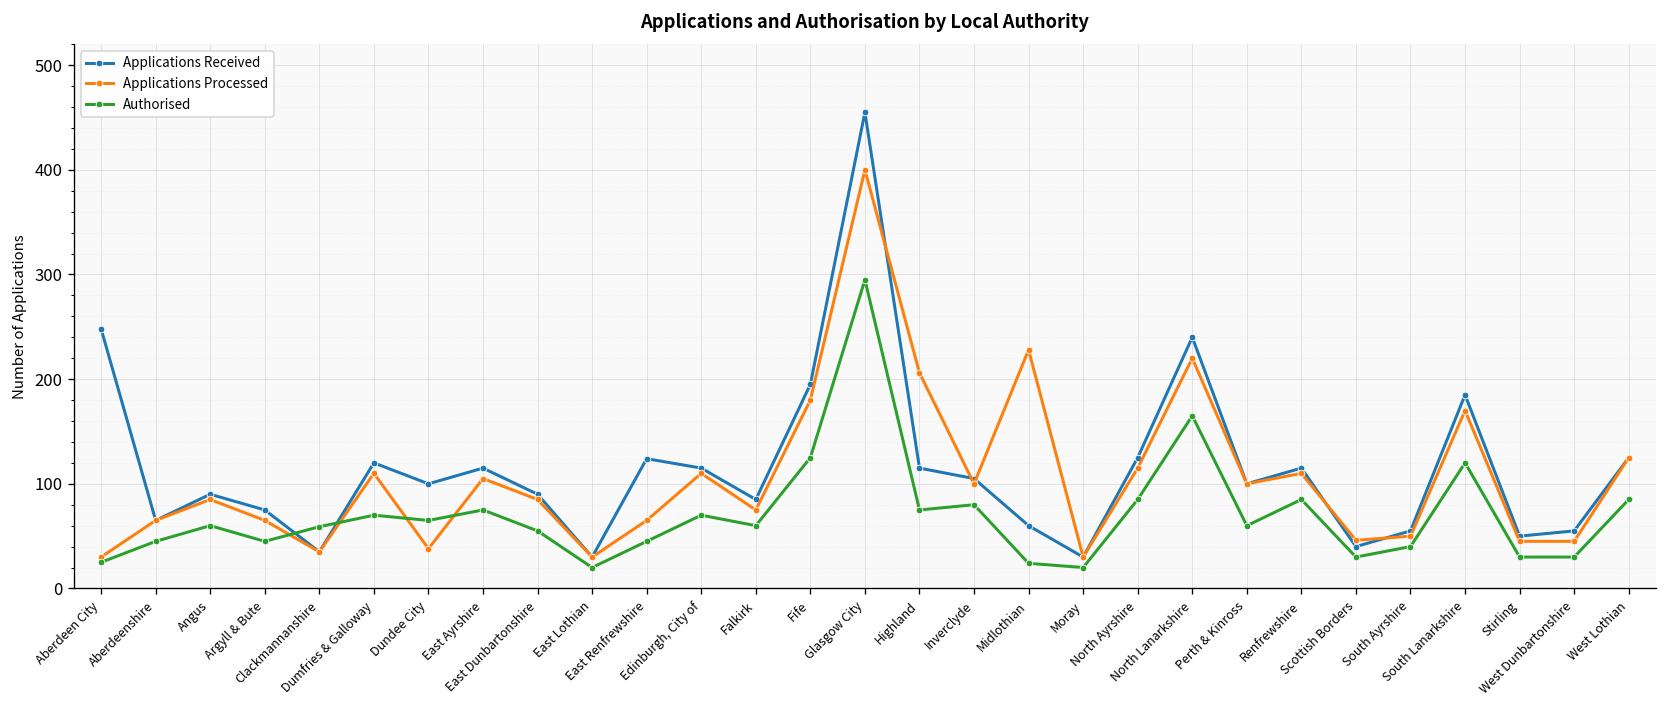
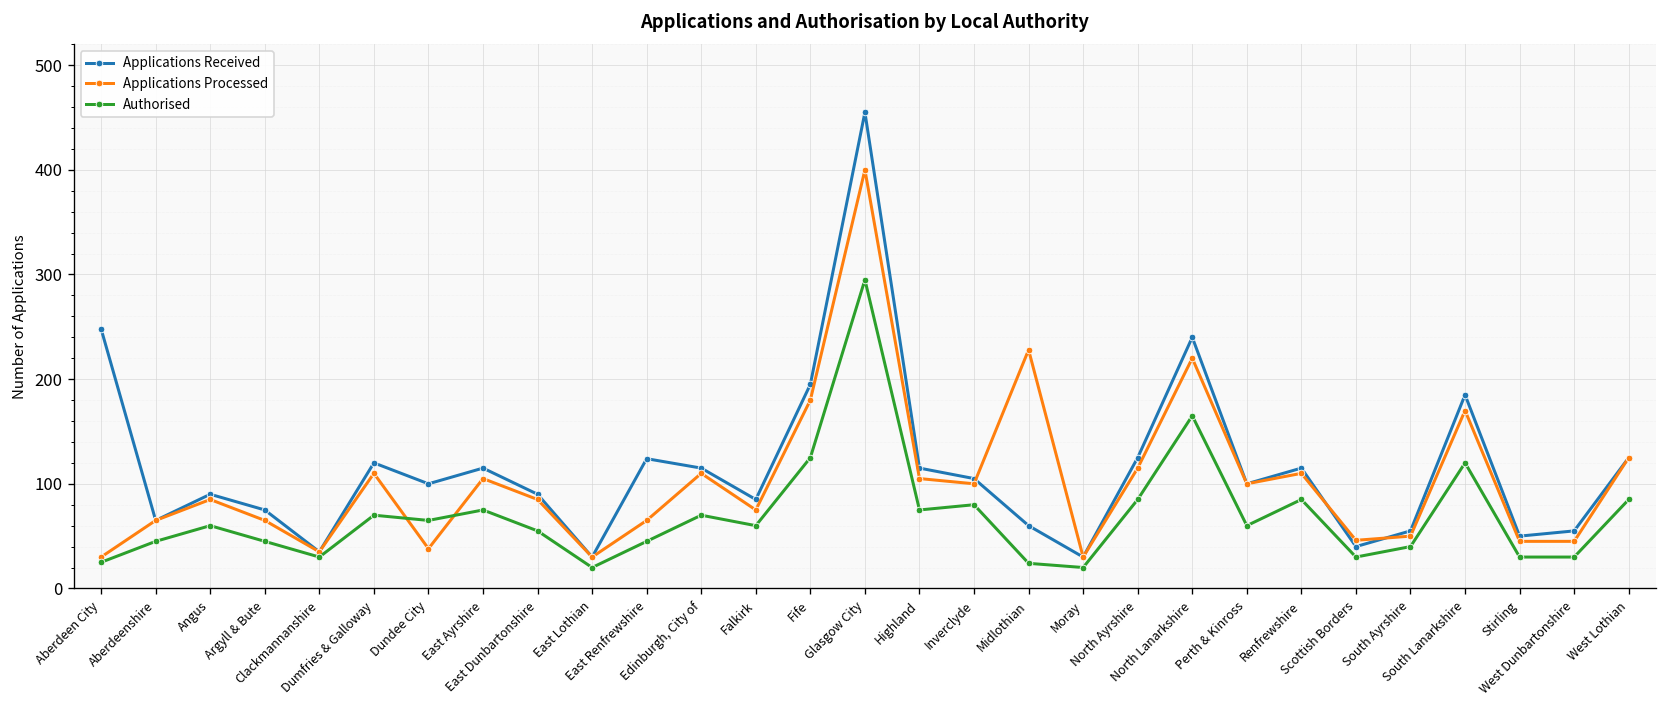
  {
    "Applications Received": {
      "Aberdeen City": 250,
      "Angus": 90,
      "Argyll & Bute": 80,
      "Dumfries & Galloway": 120,
      "Dundee City": 100,
      "East Ayrshire": 120,
      "East Dunbartonshire": 90,
      "East Renfrewshire": 120,
      "Edinburgh, City of": 120,
      "Falkirk": 90,
      "Fife": 200,
      "Glasgow City": 460,
      "Highland": 120,
      "Inverclyde": 110,
      "Midlothian": 60,
      "North Ayrshire": 130,
      "North Lanarkshire": 240,
      "Renfrewshire": 120,
      "Scottish Borders": 40,
      "South Ayrshire": 60,
      "South Lanarkshire": 190,
      "Stirling": 50,
      "West Dunbartonshire": 60
    },
    "Applications Processed": {
      "Aberdeen City": 30,
      "Angus": 90,
      "Argyll & Bute": 70,
      "Dumfries & Galloway": 110,
      "Dundee City": 40,
      "East Ayrshire": 110,
      "East Dunbartonshire": 90,
      "East Renfrewshire": 70,
      "Edinburgh, City of": 110,
      "Falkirk": 80,
      "Fife": 180,
      "Glasgow City": 400,
-     "Highland": 210,
+     "Highland": 110,
      "Inverclyde": 100,
      "Midlothian": 230,
      "North Ayrshire": 120,
      "North Lanarkshire": 220,
      "Renfrewshire": 110,
      "Scottish Borders": 50,
      "South Ayrshire": 50,
      "South Lanarkshire": 170,
      "Stirling": 50,
      "West Dunbartonshire": 50
    },
    "Authorised": {
      "Aberdeen City": 30,
      "Aberdeenshire": 50,
      "Angus": 60,
      "Argyll & Bute": 50,
-     "Clackmannanshire": 60,
+     "Clackmannanshire": 30,
      "Dumfries & Galloway": 70,
      "Dundee City": 70,
      "East Ayrshire": 80,
      "East Dunbartonshire": 60,
      "East Lothian": 20,
      "East Renfrewshire": 50,
      "Edinburgh, City of": 70,
      "Falkirk": 60,
      "Fife": 130,
      "Glasgow City": 300,
      "Highland": 80,
      "Inverclyde": 80,
      "Midlothian": 20,
      "Moray": 20,
      "North Ayrshire": 90,
      "North Lanarkshire": 170,
      "Perth & Kinross": 60,
      "Renfrewshire": 90,
      "Scottish Borders": 30,
      "South Ayrshire": 40,
      "South Lanarkshire": 120,
      "Stirling": 30,
      "West Dunbartonshire": 30,
      "West Lothian": 90
    }
  }
